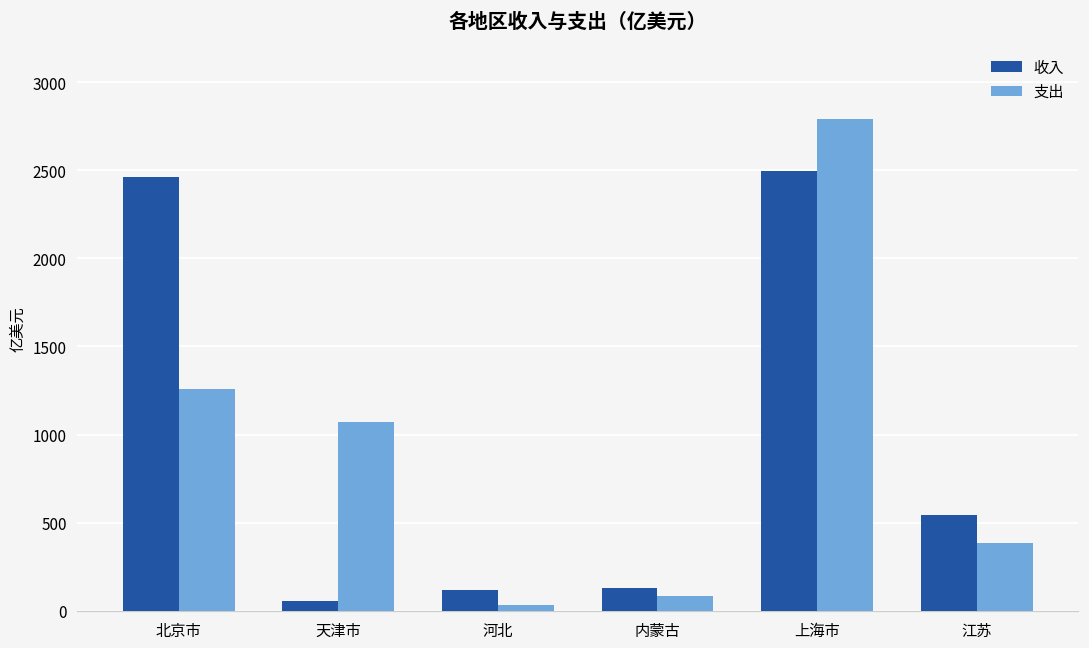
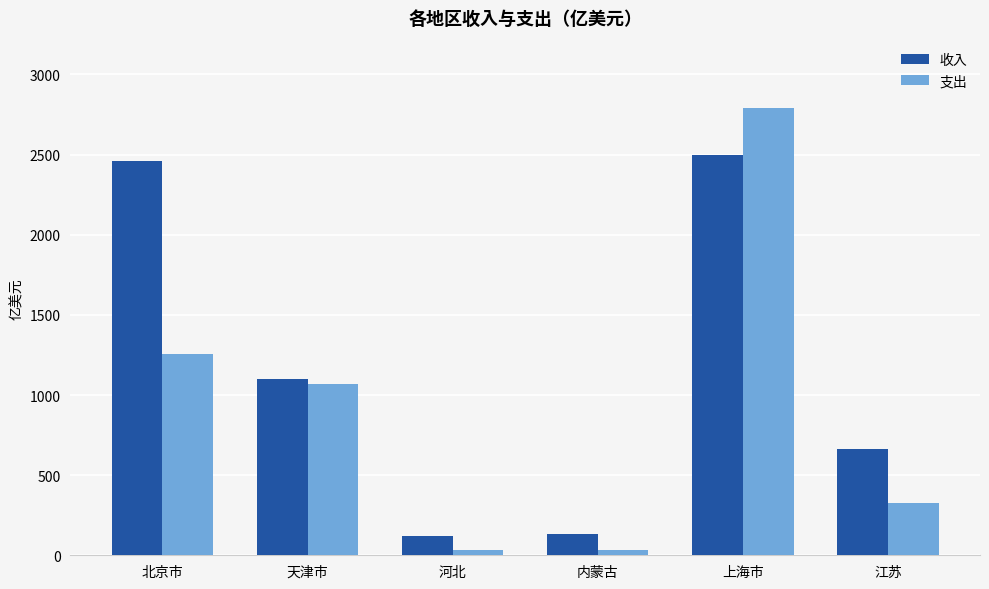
  {
    "收入": {
      "北京市": 2460,
-     "天津市": 60,
+     "天津市": 1100,
      "河北": 120,
      "内蒙古": 130,
      "上海市": 2500,
-     "江苏": 540
+     "江苏": 660
    },
    "支出": {
      "北京市": 1260,
      "天津市": 1070,
      "河北": 30,
-     "内蒙古": 90,
+     "内蒙古": 30,
      "上海市": 2790,
-     "江苏": 380
+     "江苏": 330
    }
  }
